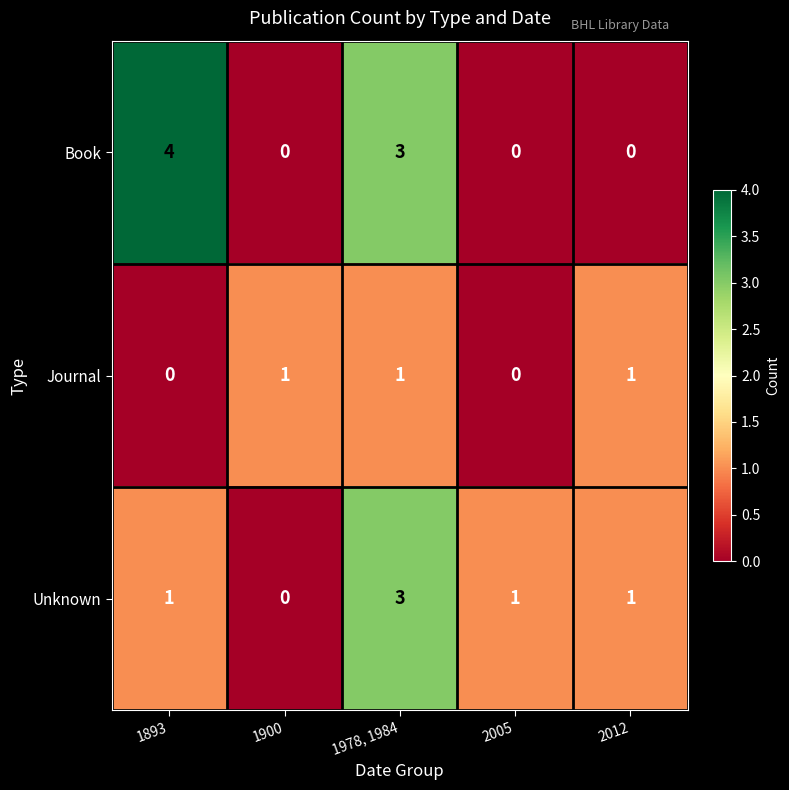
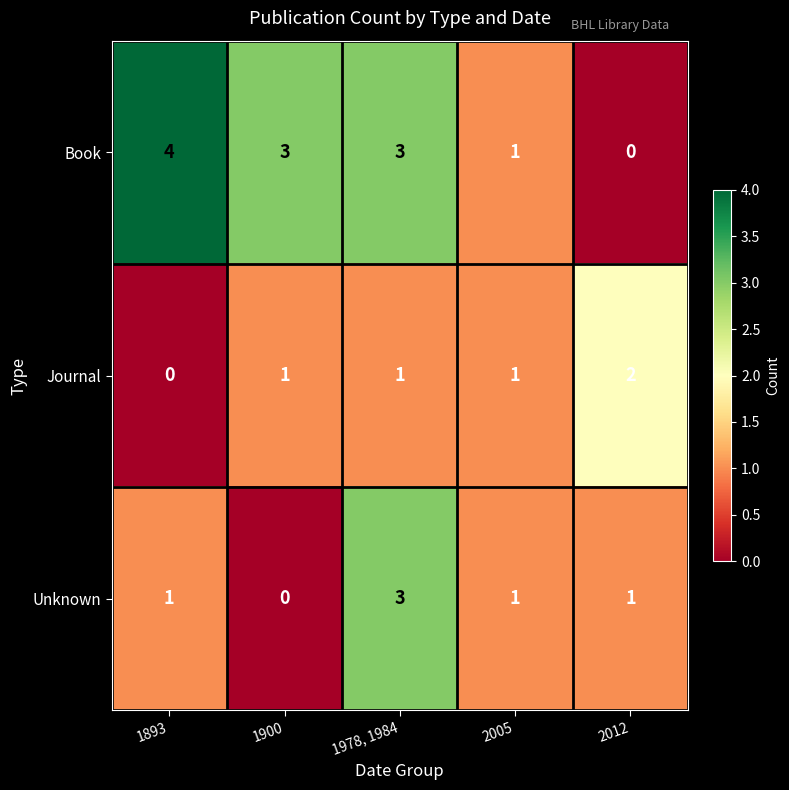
  {
    "Book": {
      "1893": 4,
-     "1900": 0,
+     "1900": 3,
      "1978, 1984": 3,
-     "2005": 0,
+     "2005": 1,
      "2012": 0
    },
    "Journal": {
      "1893": 0,
      "1900": 1,
      "1978, 1984": 1,
-     "2005": 0,
-     "2012": 1
+     "2005": 1,
+     "2012": 2
    },
    "Unknown": {
      "1893": 1,
      "1900": 0,
      "1978, 1984": 3,
      "2005": 1,
      "2012": 1
    }
  }
